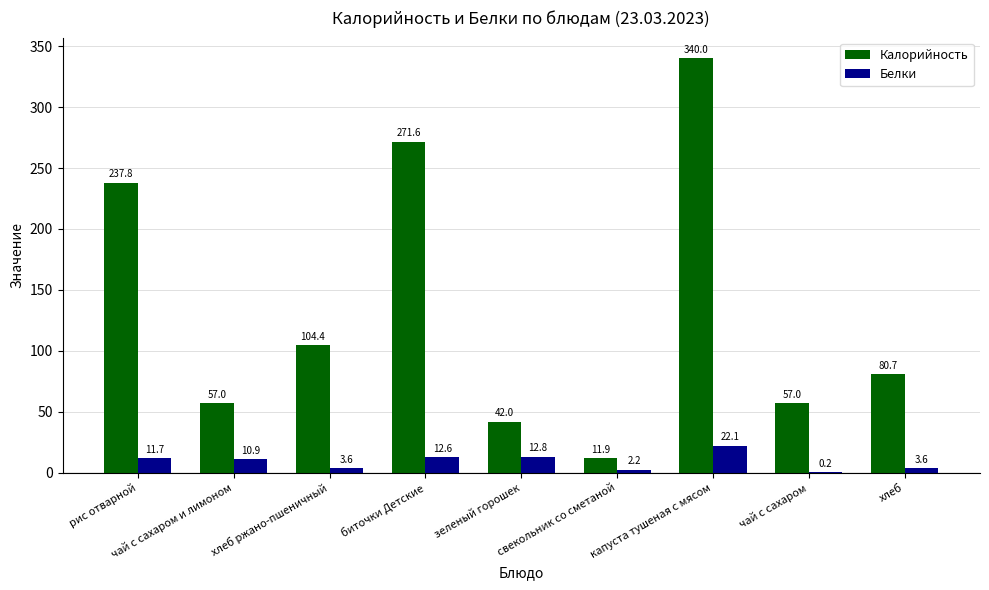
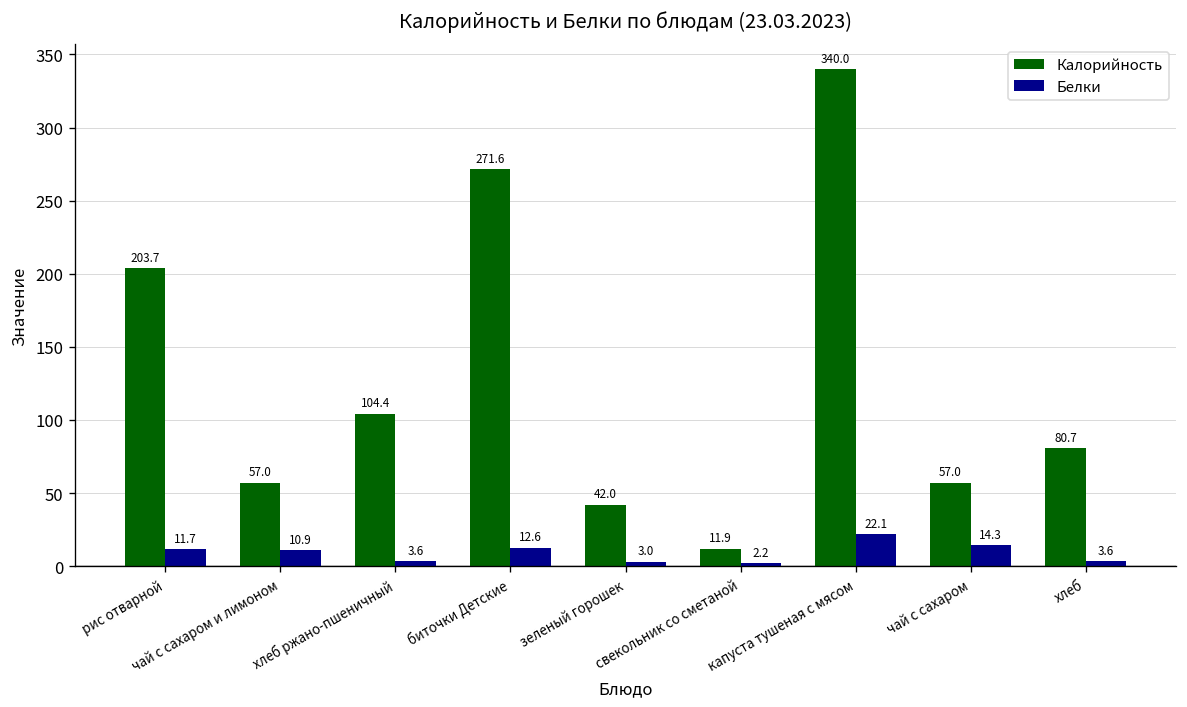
  {
    "Калорийность": {
-     "рис отварной": 237.8,
+     "рис отварной": 203.7,
      "чай с сахаром и лимоном": 57.0,
      "хлеб ржано-пшеничный": 104.4,
      "биточки Детские": 271.6,
      "зеленый горошек": 42.0,
      "свекольник со сметаной": 11.9,
      "капуста тушеная с мясом": 340.0,
      "чай с сахаром": 57.0,
      "хлеб": 80.7
    },
    "Белки": {
      "рис отварной": 11.7,
      "чай с сахаром и лимоном": 10.9,
      "хлеб ржано-пшеничный": 3.6,
      "биточки Детские": 12.6,
-     "зеленый горошек": 12.8,
+     "зеленый горошек": 3.0,
      "свекольник со сметаной": 2.2,
      "капуста тушеная с мясом": 22.1,
-     "чай с сахаром": 0.2,
+     "чай с сахаром": 14.3,
      "хлеб": 3.6
    }
  }
